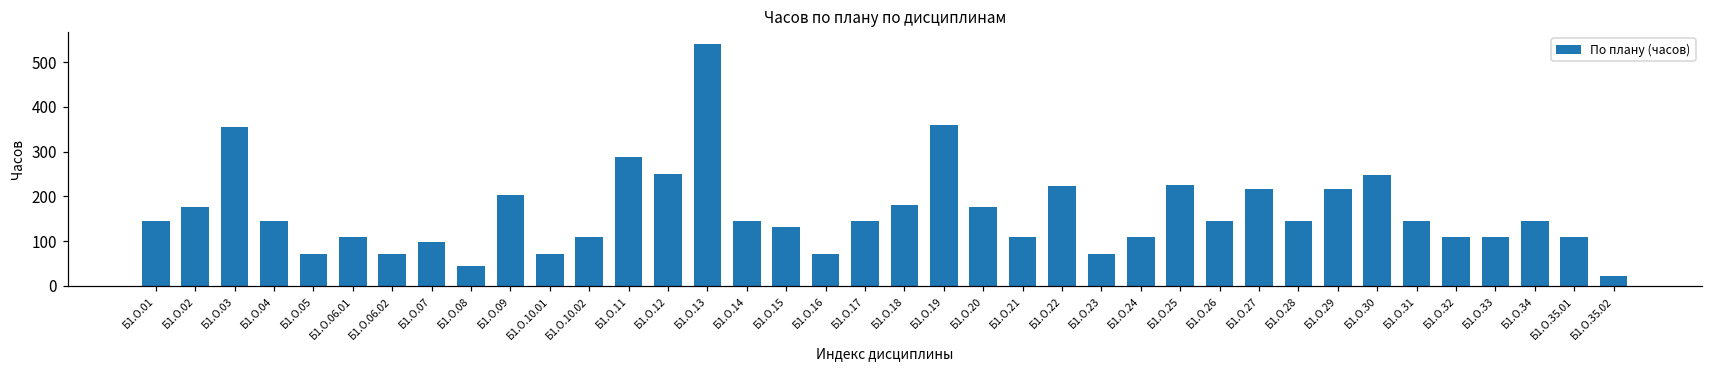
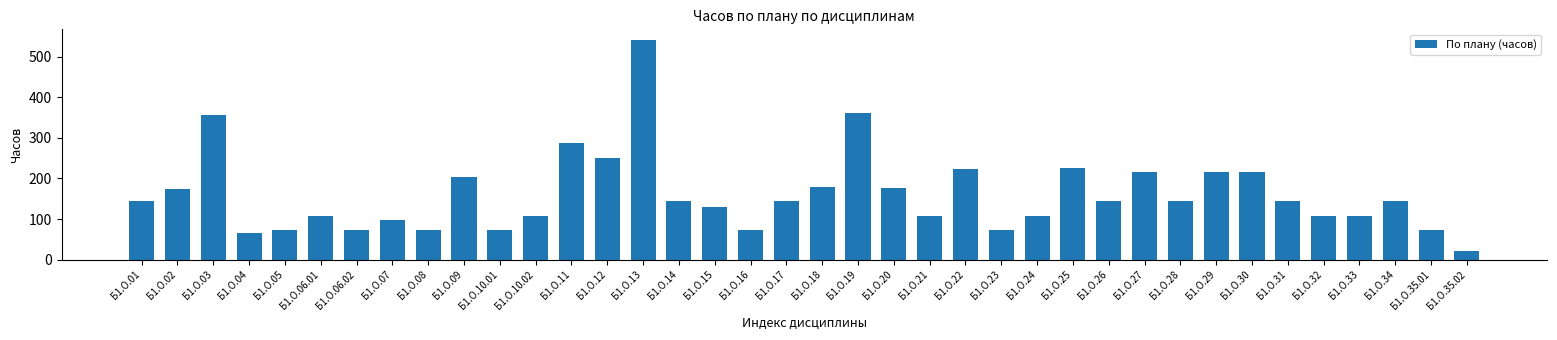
  {
    "Б1.О.01": 140,
    "Б1.О.02": 180,
    "Б1.О.03": 360,
-   "Б1.О.04": 140,
+   "Б1.О.04": 70,
    "Б1.О.05": 70,
    "Б1.О.06.01": 110,
    "Б1.О.06.02": 70,
    "Б1.О.07": 100,
-   "Б1.О.08": 40,
+   "Б1.О.08": 70,
    "Б1.О.09": 200,
    "Б1.О.10.01": 70,
    "Б1.О.10.02": 110,
    "Б1.О.11": 290,
    "Б1.О.12": 250,
    "Б1.О.13": 540,
    "Б1.О.14": 140,
    "Б1.О.15": 130,
    "Б1.О.16": 70,
    "Б1.О.17": 140,
    "Б1.О.18": 180,
    "Б1.О.19": 360,
    "Б1.О.20": 180,
    "Б1.О.21": 110,
    "Б1.О.22": 220,
    "Б1.О.23": 70,
    "Б1.О.24": 110,
    "Б1.О.25": 230,
    "Б1.О.26": 140,
    "Б1.О.27": 220,
    "Б1.О.28": 140,
    "Б1.О.29": 220,
-   "Б1.О.30": 250,
+   "Б1.О.30": 220,
    "Б1.О.31": 140,
    "Б1.О.32": 110,
    "Б1.О.33": 110,
    "Б1.О.34": 140,
-   "Б1.О.35.01": 110,
+   "Б1.О.35.01": 70,
    "Б1.О.35.02": 20
  }
